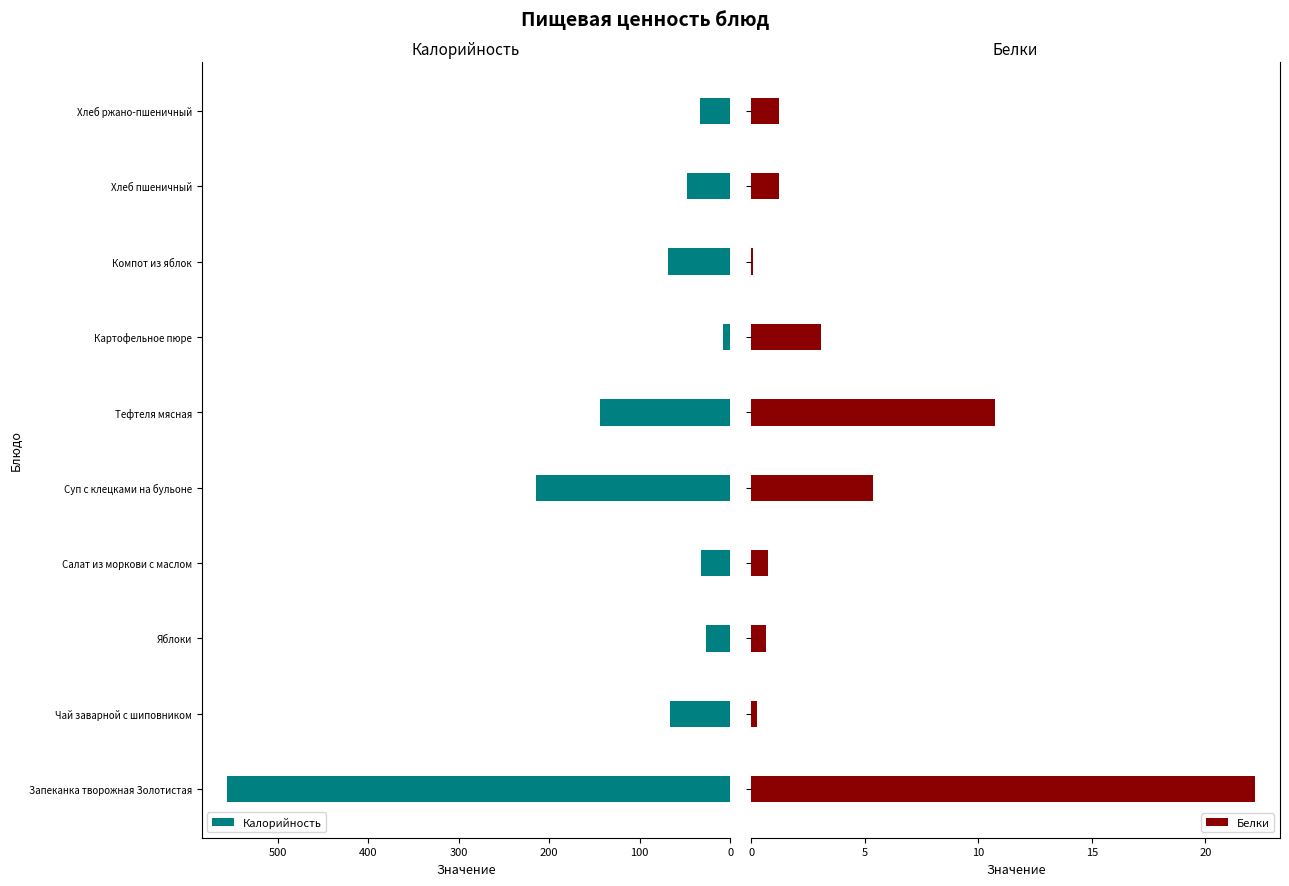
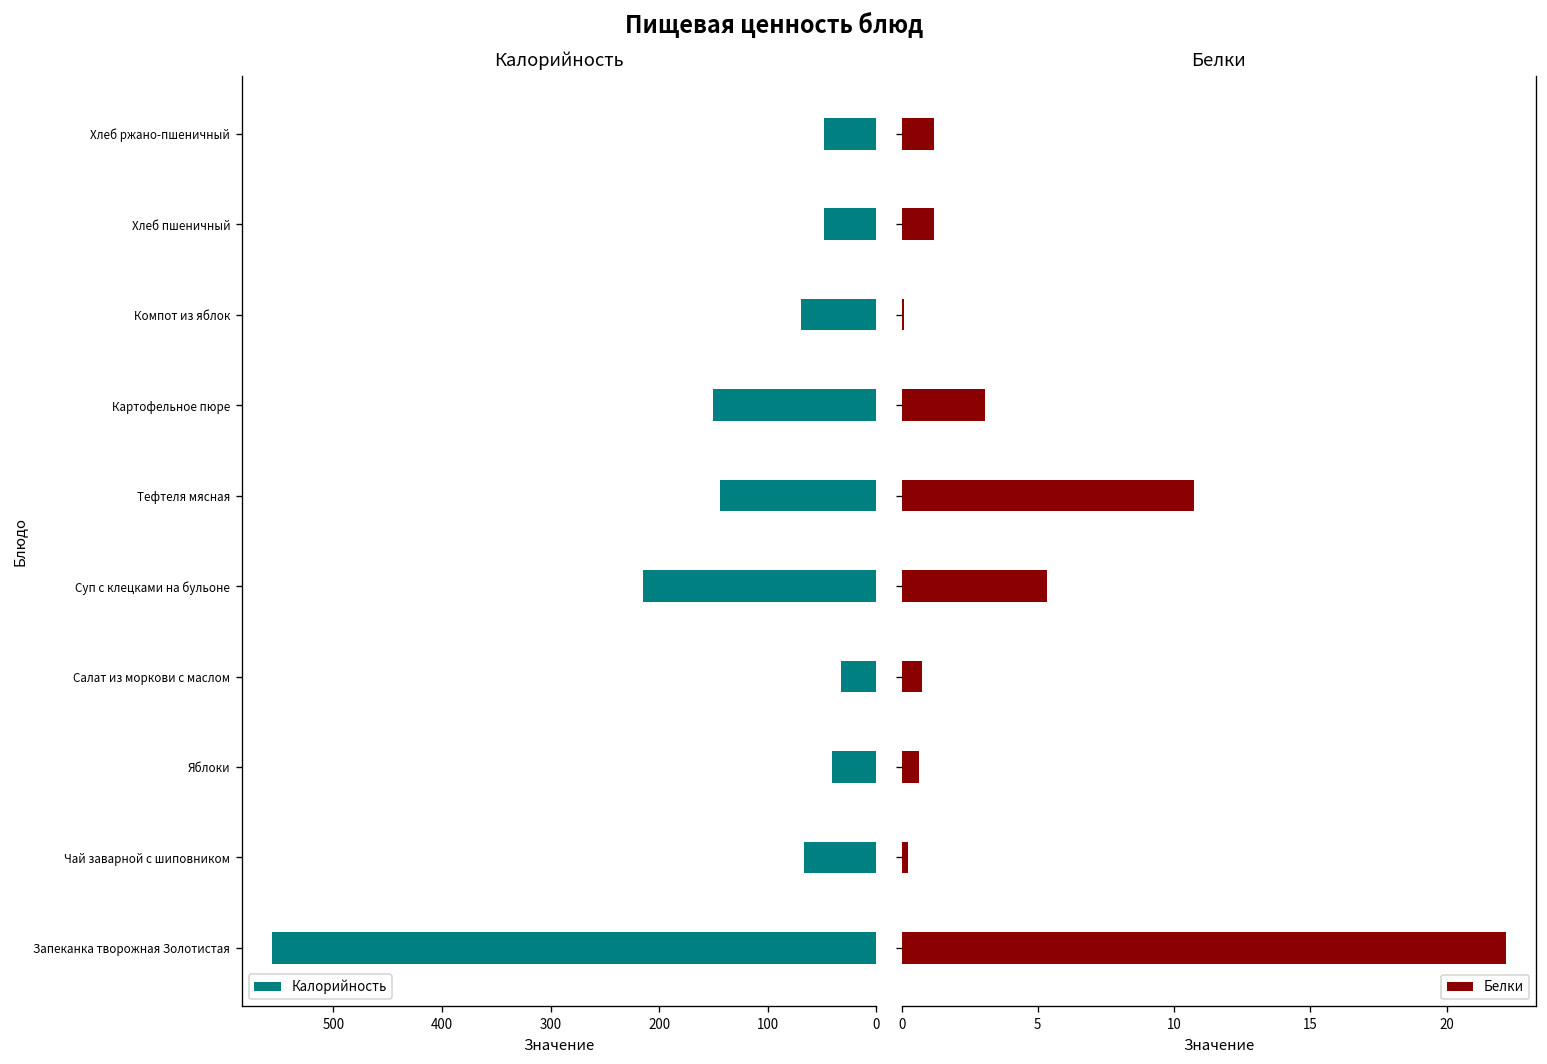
  {
    "Калорийность": {
-     "Хлеб ржано-пшеничный": 30,
+     "Хлеб ржано-пшеничный": 50,
      "Хлеб пшеничный": 50,
      "Компот из яблок": 70,
-     "Картофельное пюре": 10,
+     "Картофельное пюре": 150,
      "Тефтеля мясная": 140,
      "Суп с клецками на бульоне": 210,
      "Салат из моркови с маслом": 30,
-     "Яблоки": 30,
+     "Яблоки": 40,
      "Чай заварной с шиповником": 70,
      "Запеканка творожная Золотистая": 560
    }
  }
